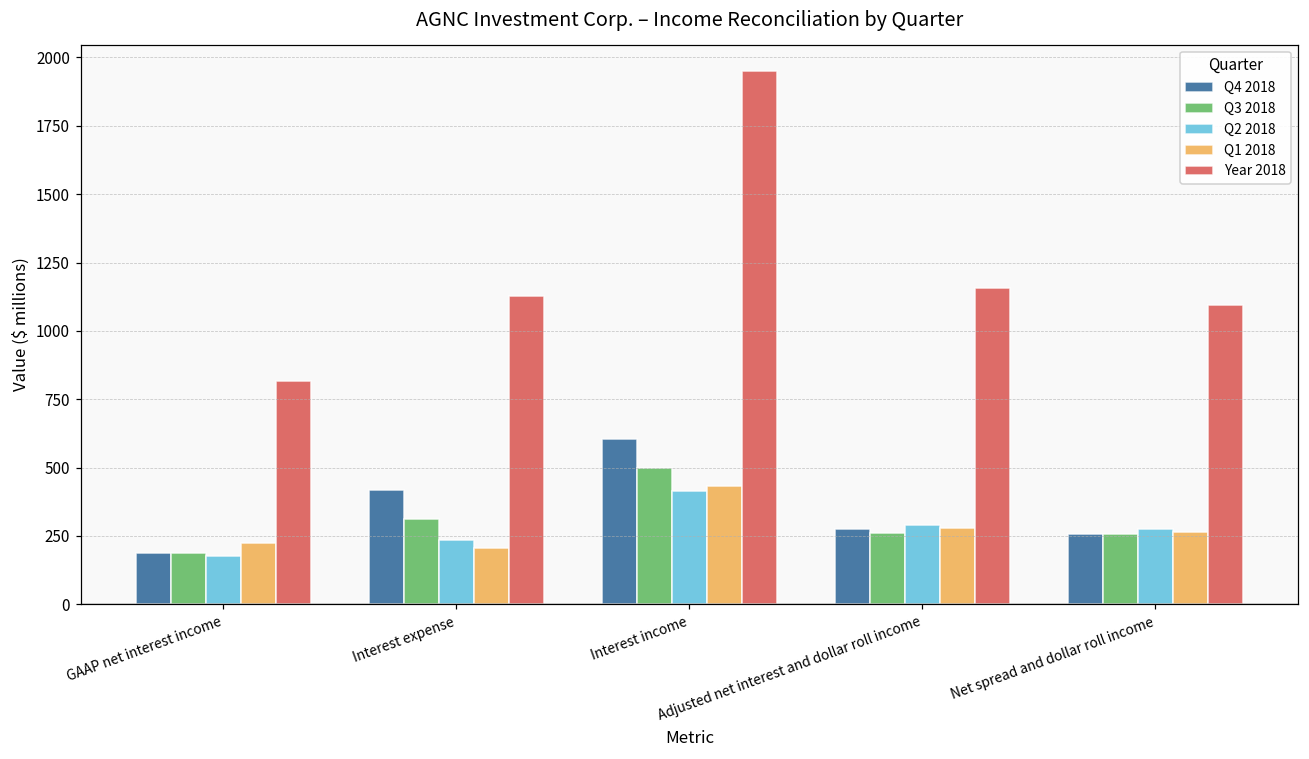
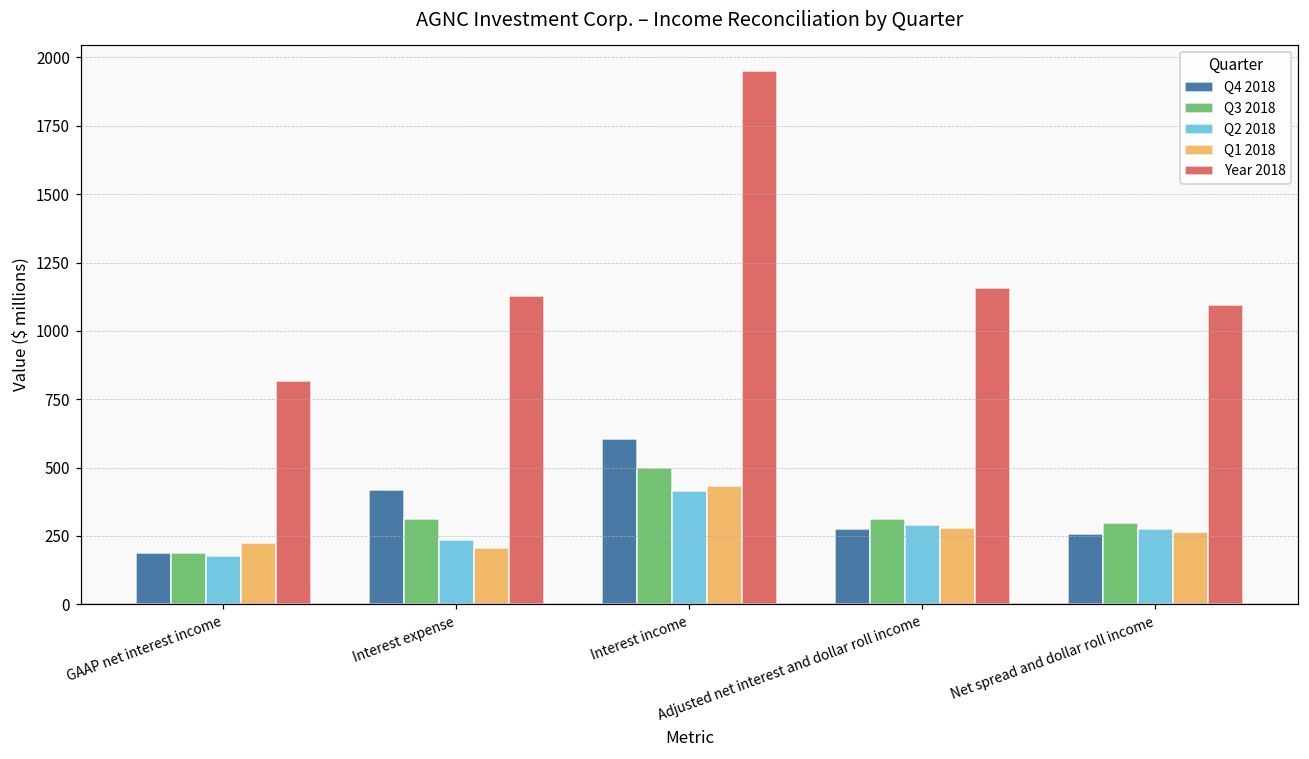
  {
    "Q4 2018": {
      "GAAP net interest income": 190,
      "Interest expense": 420,
      "Interest income": 600,
      "Adjusted net interest and dollar roll income": 280,
      "Net spread and dollar roll income": 260
    },
    "Q3 2018": {
      "GAAP net interest income": 190,
      "Interest expense": 310,
      "Interest income": 500,
-     "Adjusted net interest and dollar roll income": 260,
-     "Net spread and dollar roll income": 260
+     "Adjusted net interest and dollar roll income": 310,
+     "Net spread and dollar roll income": 300
    },
    "Q2 2018": {
      "GAAP net interest income": 180,
      "Interest expense": 240,
      "Interest income": 410,
      "Adjusted net interest and dollar roll income": 290,
      "Net spread and dollar roll income": 280
    },
    "Q1 2018": {
      "GAAP net interest income": 230,
      "Interest expense": 210,
      "Interest income": 430,
      "Adjusted net interest and dollar roll income": 280,
      "Net spread and dollar roll income": 270
    },
    "Year 2018": {
      "GAAP net interest income": 820,
      "Interest expense": 1130,
      "Interest income": 1950,
      "Adjusted net interest and dollar roll income": 1160,
      "Net spread and dollar roll income": 1100
    }
  }
